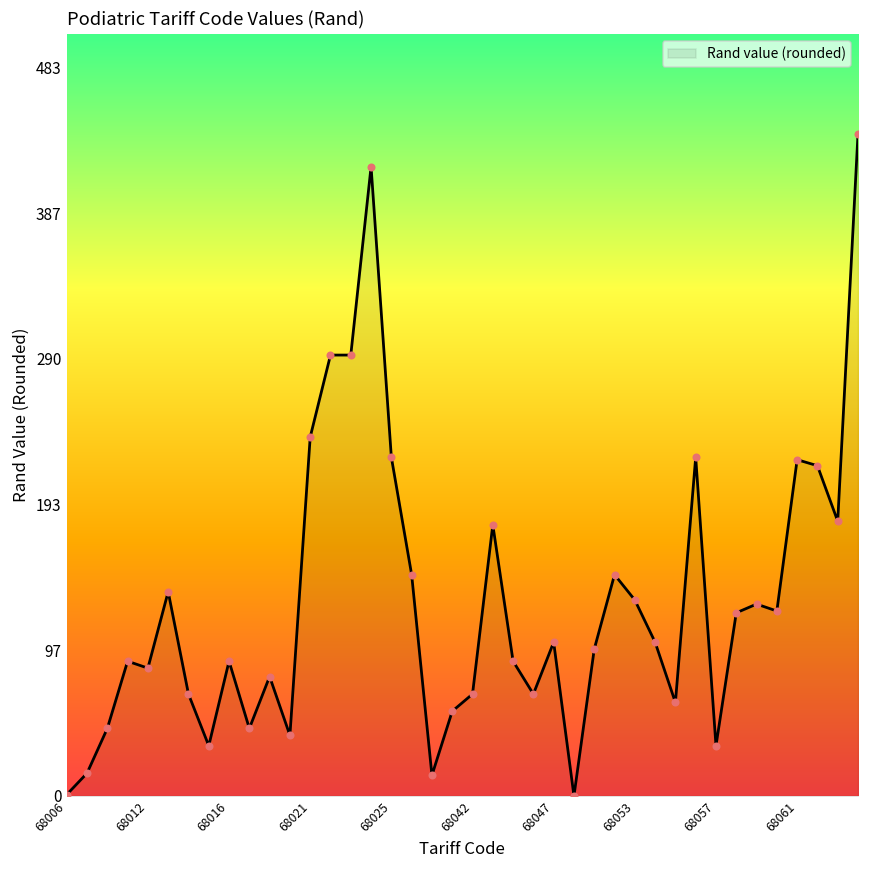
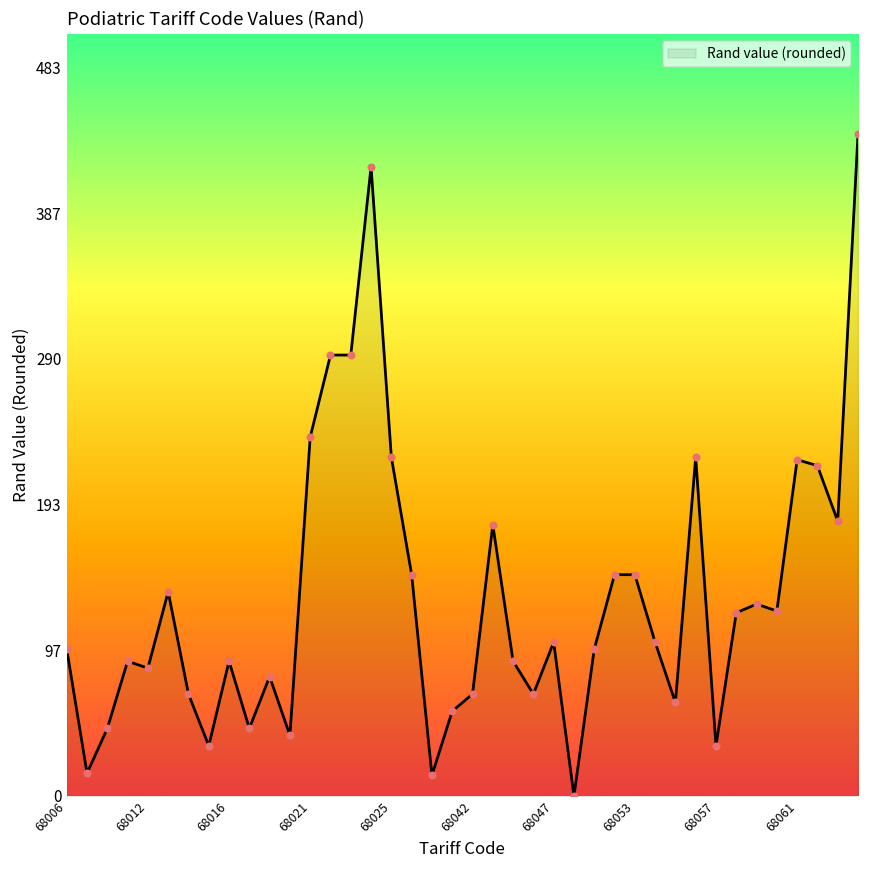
  {
-   "68006": 1,
+   "68006": 97,
    "68012": 85,
    "68016": 89,
    "68021": 238,
    "68025": 225,
    "68042": 68,
    "68047": 102,
-   "68053": 130,
+   "68053": 147,
    "68057": 33,
    "68061": 223
  }
